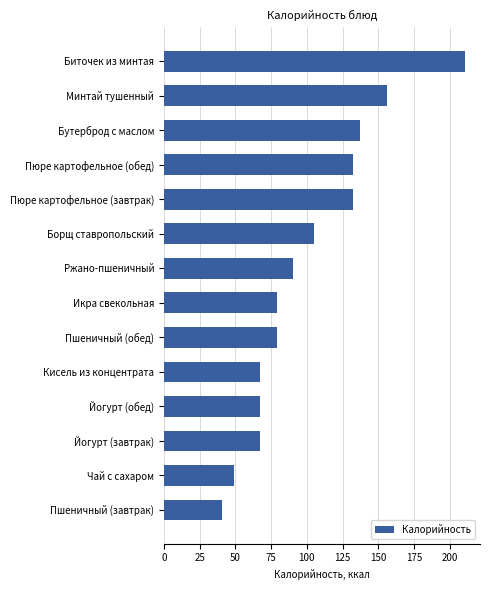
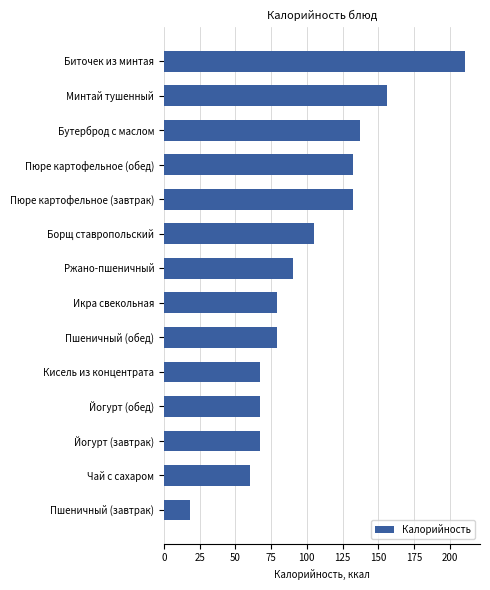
  {
    "Биточек из минтая": 211,
    "Минтай тушенный": 156,
    "Бутерброд с маслом": 137,
    "Пюре картофельное (обед)": 133,
    "Пюре картофельное (завтрак)": 133,
    "Борщ ставропольский": 105,
    "Ржано-пшеничный": 91,
    "Икра свекольная": 79,
    "Пшеничный (обед)": 79,
    "Кисель из концентрата": 67,
    "Йогурт (обед)": 67,
    "Йогурт (завтрак)": 67,
-   "Чай с сахаром": 49,
-   "Пшеничный (завтрак)": 41
+   "Чай с сахаром": 60,
+   "Пшеничный (завтрак)": 18
  }
